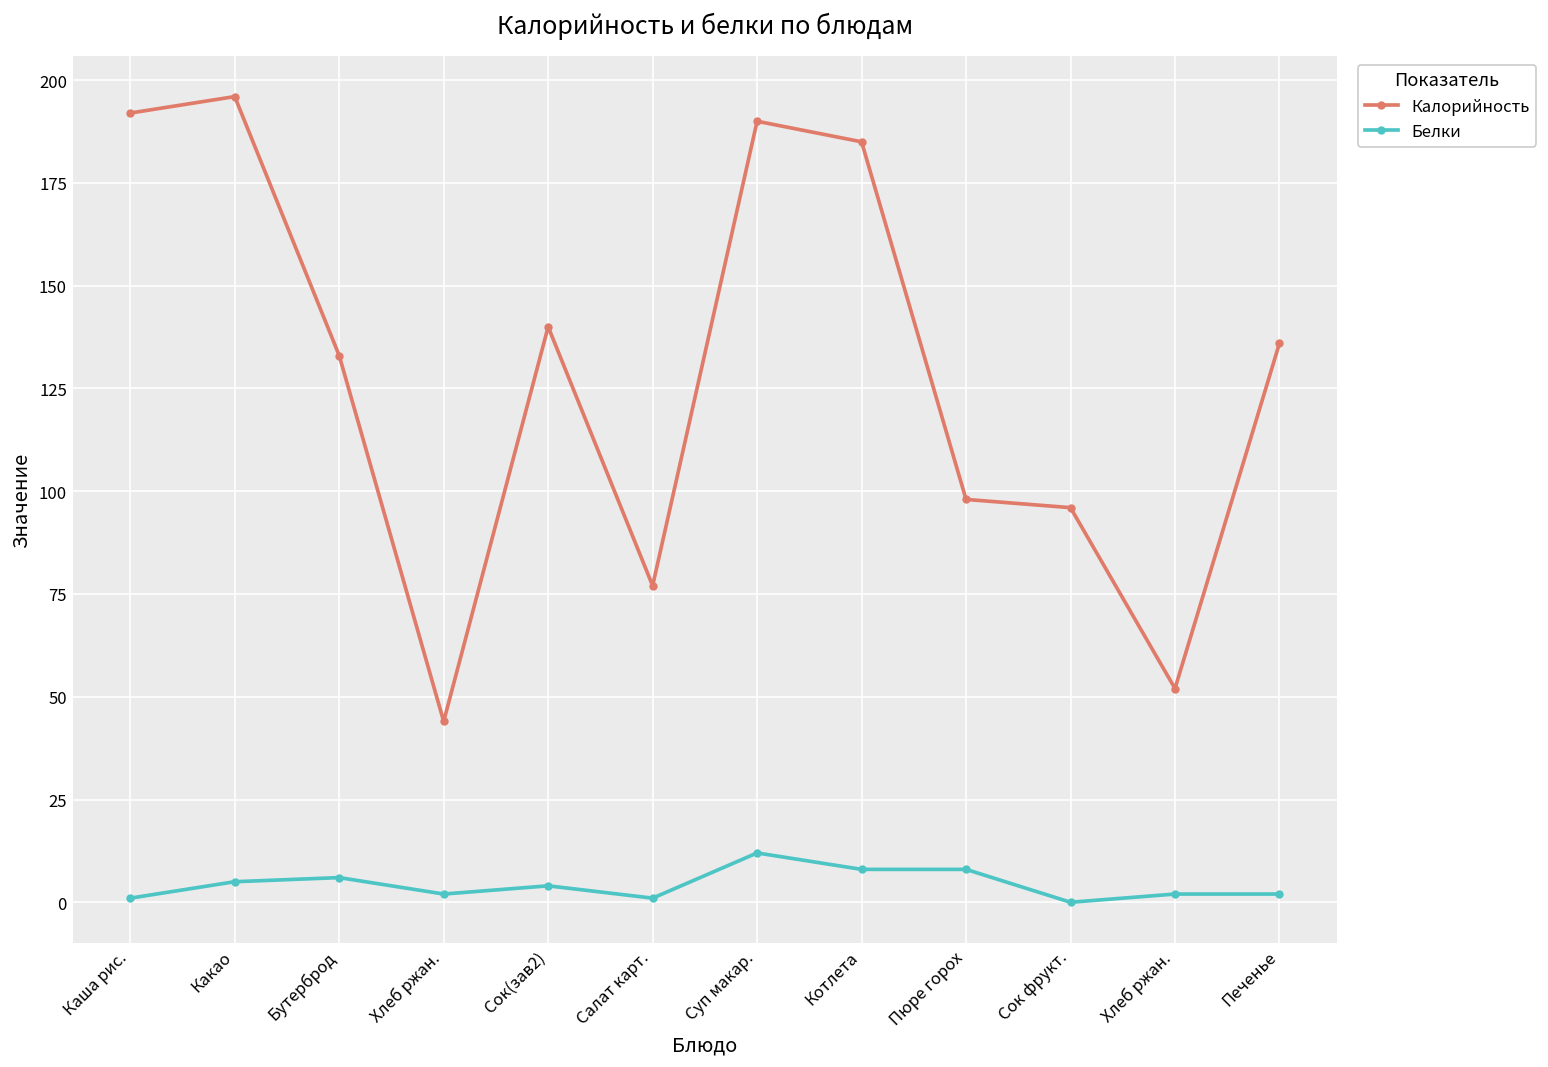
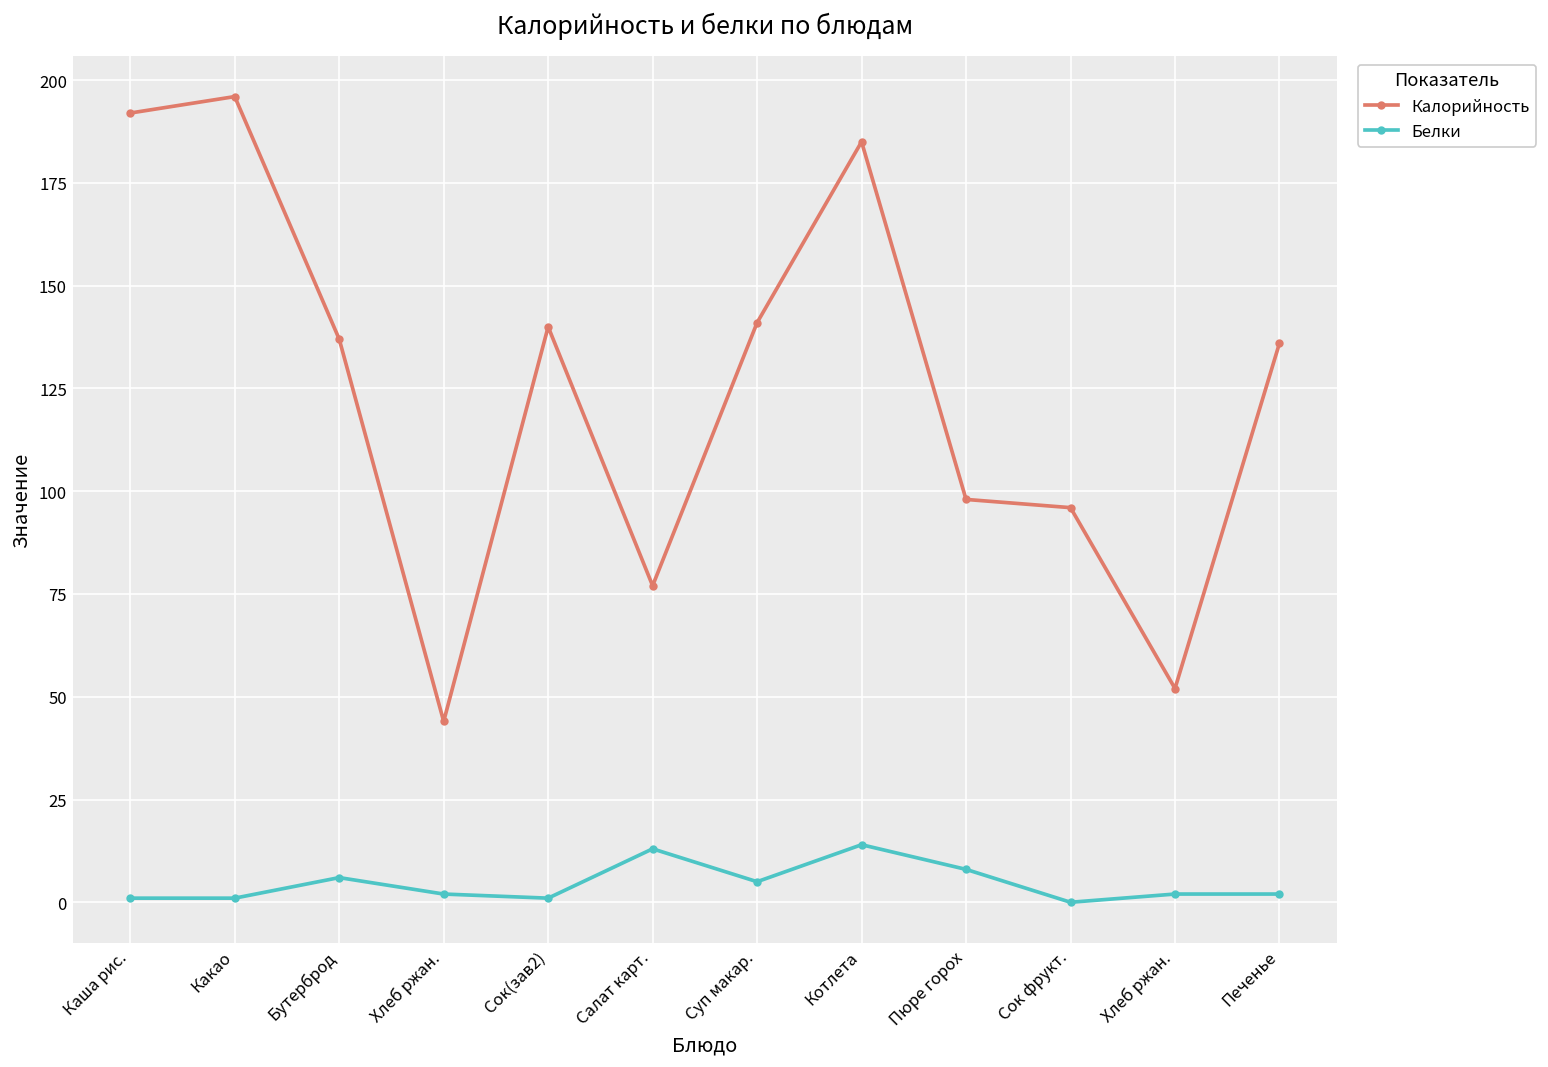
  {
    "Калорийность": {
      "Каша рис.": 192,
      "Какао": 196,
-     "Бутерброд": 133,
+     "Бутерброд": 137,
      "Сок(зав2)": 140,
      "Салат карт.": 77,
-     "Суп макар.": 190,
+     "Суп макар.": 141,
      "Котлета": 185,
      "Пюре горох": 98,
      "Сок фрукт.": 96,
      "Печенье": 136
    },
    "Белки": {
      "Каша рис.": 1,
-     "Какао": 5,
+     "Какао": 1,
      "Бутерброд": 6,
-     "Сок(зав2)": 4,
-     "Салат карт.": 1,
-     "Суп макар.": 12,
-     "Котлета": 8,
+     "Сок(зав2)": 1,
+     "Салат карт.": 13,
+     "Суп макар.": 5,
+     "Котлета": 14,
      "Пюре горох": 8,
      "Сок фрукт.": 0,
      "Печенье": 2
    }
  }
